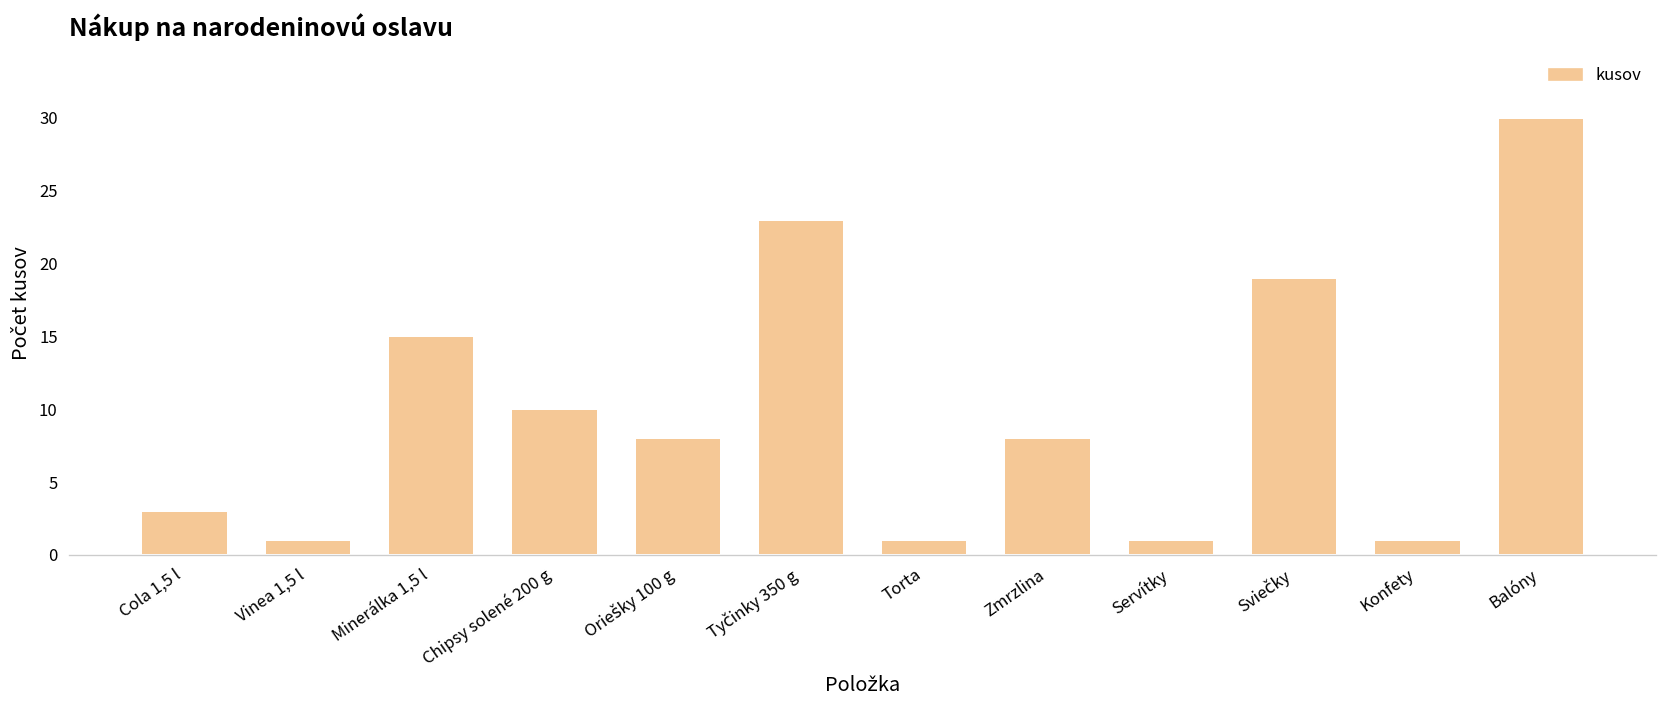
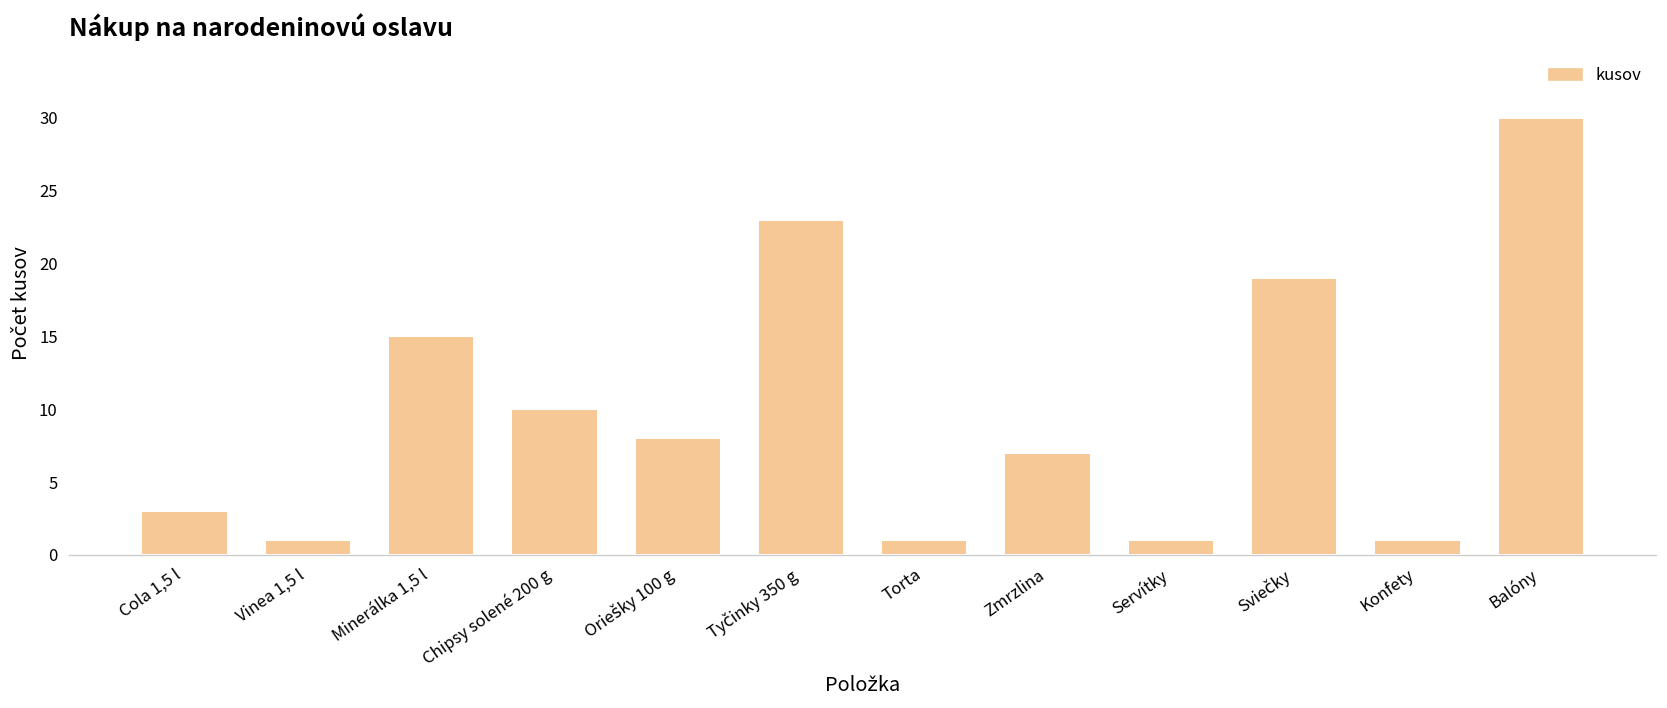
  {
    "Cola 1,5 l": 3,
    "Vinea 1,5 l": 1,
    "Minerálka 1,5 l": 15,
    "Chipsy solené 200 g": 10,
    "Oriešky 100 g": 8,
    "Tyčinky 350 g": 23,
    "Torta": 1,
-   "Zmrzlina": 8,
+   "Zmrzlina": 7,
    "Servítky": 1,
    "Sviečky": 19,
    "Konfety": 1,
    "Balóny": 30
  }
